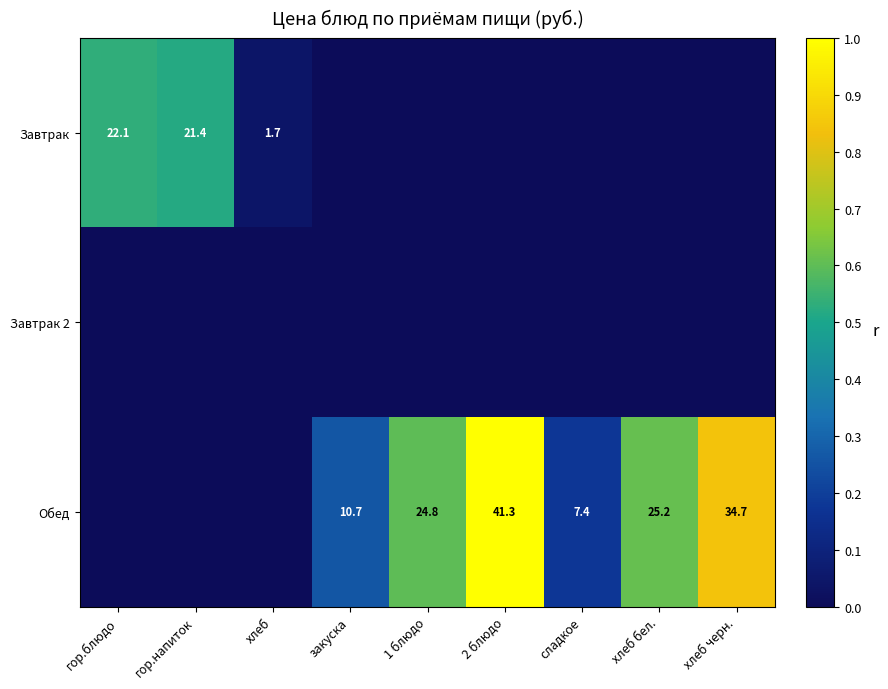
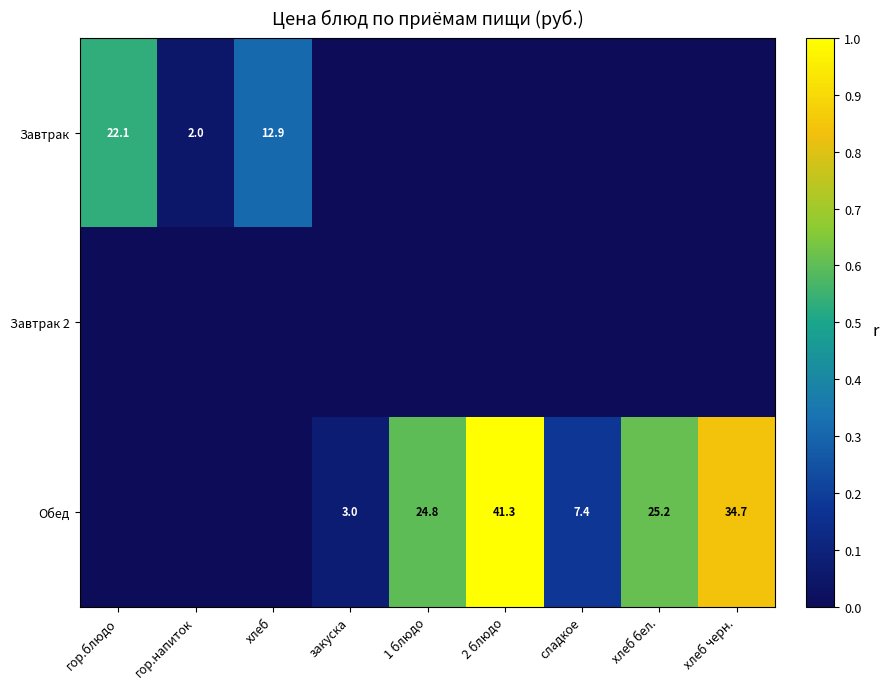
  {
    "Завтрак": {
      "гор.блюдо": 22.1,
-     "гор.напиток": 21.4,
-     "хлеб": 1.7
+     "гор.напиток": 2.0,
+     "хлеб": 12.9
    },
    "Обед": {
-     "закуска": 10.7,
+     "закуска": 3.0,
      "1 блюдо": 24.8,
      "2 блюдо": 41.3,
      "сладкое": 7.4,
      "хлеб бел.": 25.2,
      "хлеб черн.": 34.7
    }
  }
